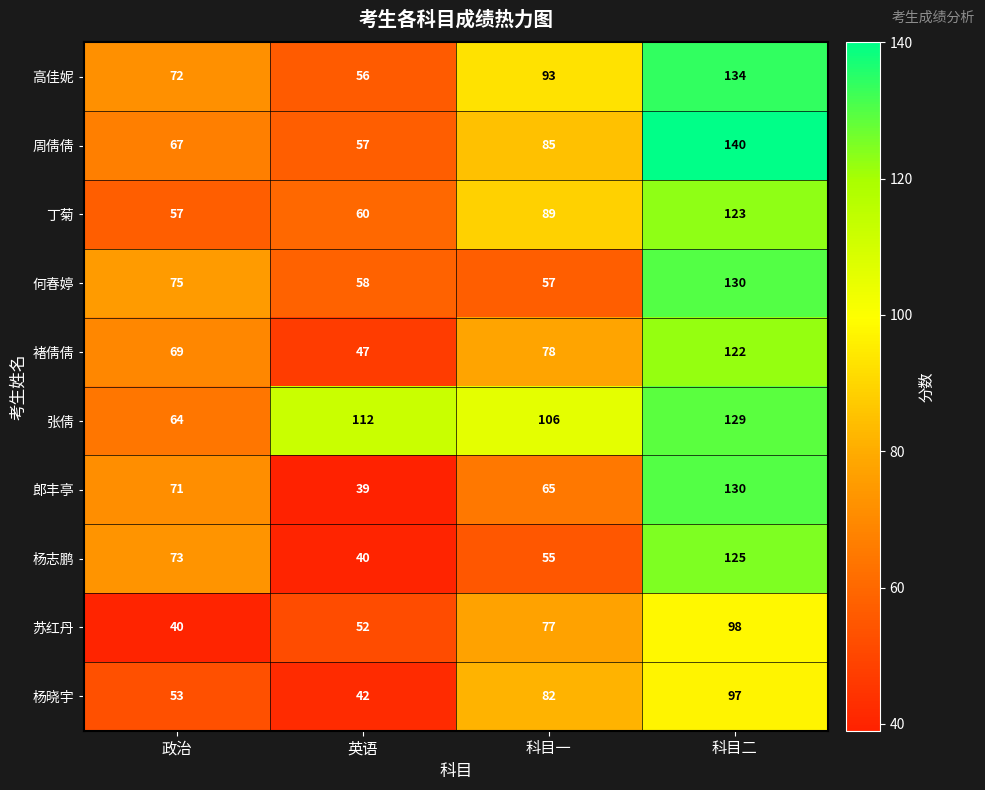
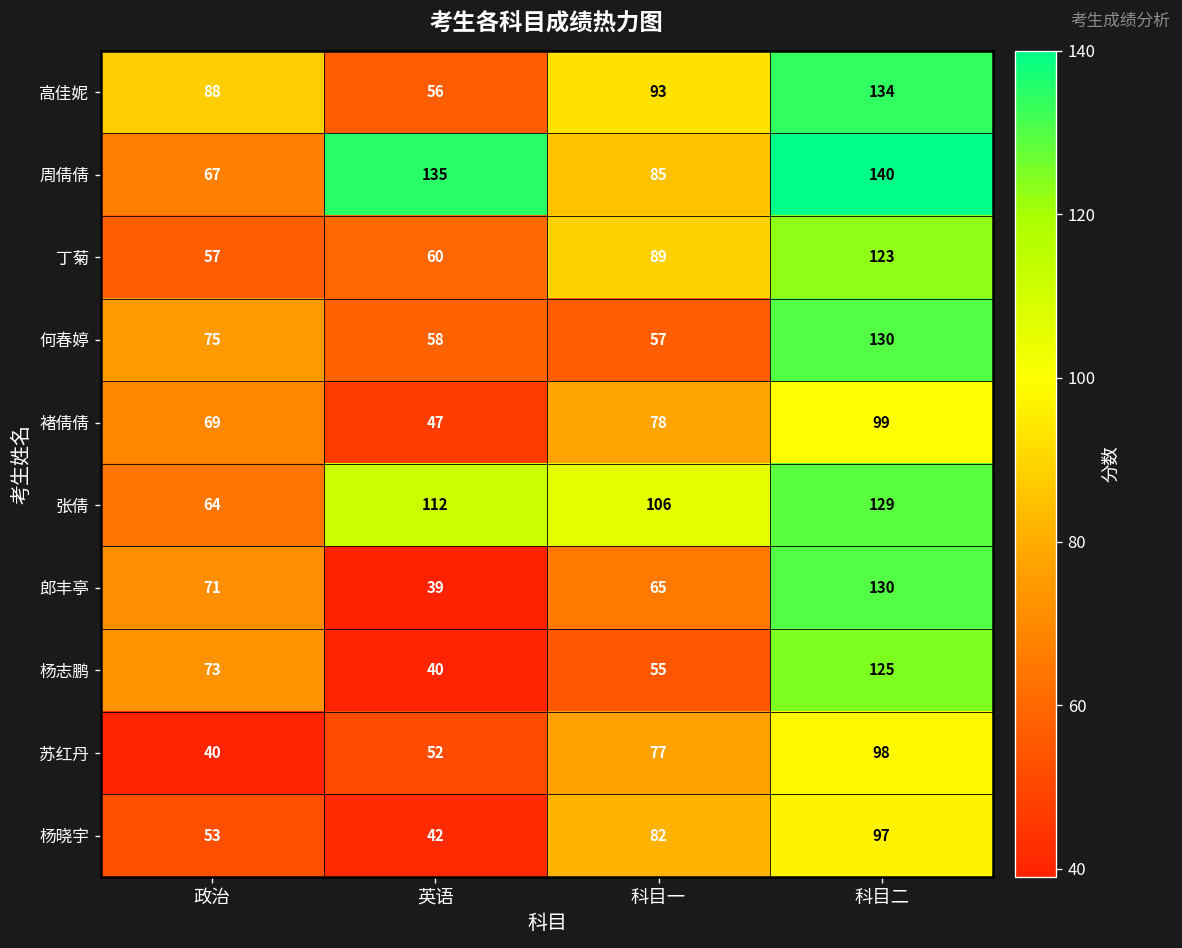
  {
    "高佳妮": {
-     "政治": 72,
+     "政治": 88,
      "英语": 56,
      "科目一": 93,
      "科目二": 134
    },
    "周倩倩": {
      "政治": 67,
-     "英语": 57,
+     "英语": 135,
      "科目一": 85,
      "科目二": 140
    },
    "丁菊": {
      "政治": 57,
      "英语": 60,
      "科目一": 89,
      "科目二": 123
    },
    "何春婷": {
      "政治": 75,
      "英语": 58,
      "科目一": 57,
      "科目二": 130
    },
    "褚倩倩": {
      "政治": 69,
      "英语": 47,
      "科目一": 78,
-     "科目二": 122
+     "科目二": 99
    },
    "张倩": {
      "政治": 64,
      "英语": 112,
      "科目一": 106,
      "科目二": 129
    },
    "郎丰亭": {
      "政治": 71,
      "英语": 39,
      "科目一": 65,
      "科目二": 130
    },
    "杨志鹏": {
      "政治": 73,
      "英语": 40,
      "科目一": 55,
      "科目二": 125
    },
    "苏红丹": {
      "政治": 40,
      "英语": 52,
      "科目一": 77,
      "科目二": 98
    },
    "杨晓宇": {
      "政治": 53,
      "英语": 42,
      "科目一": 82,
      "科目二": 97
    }
  }
